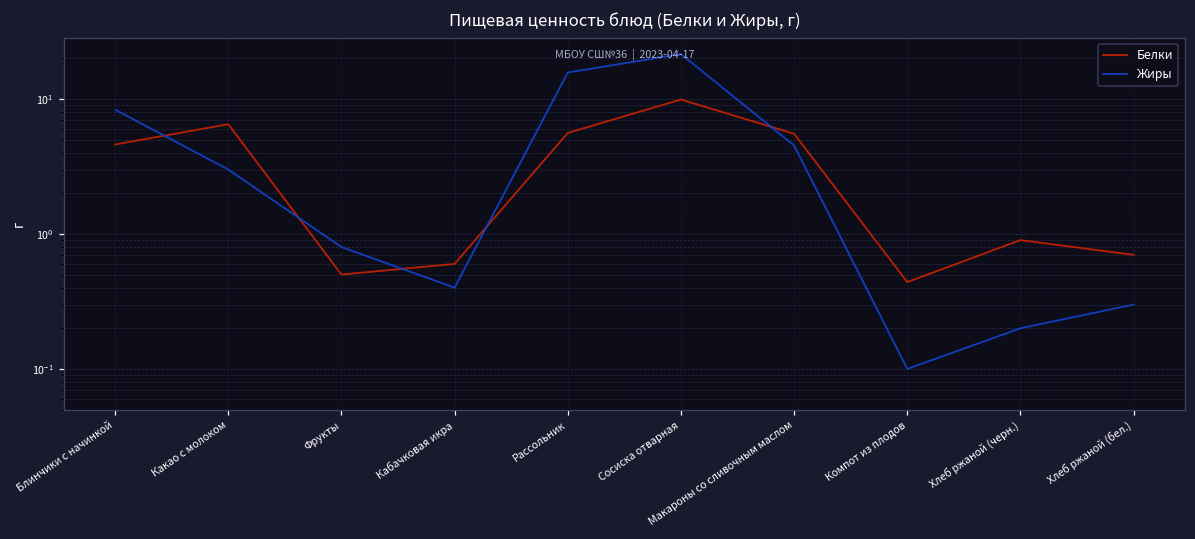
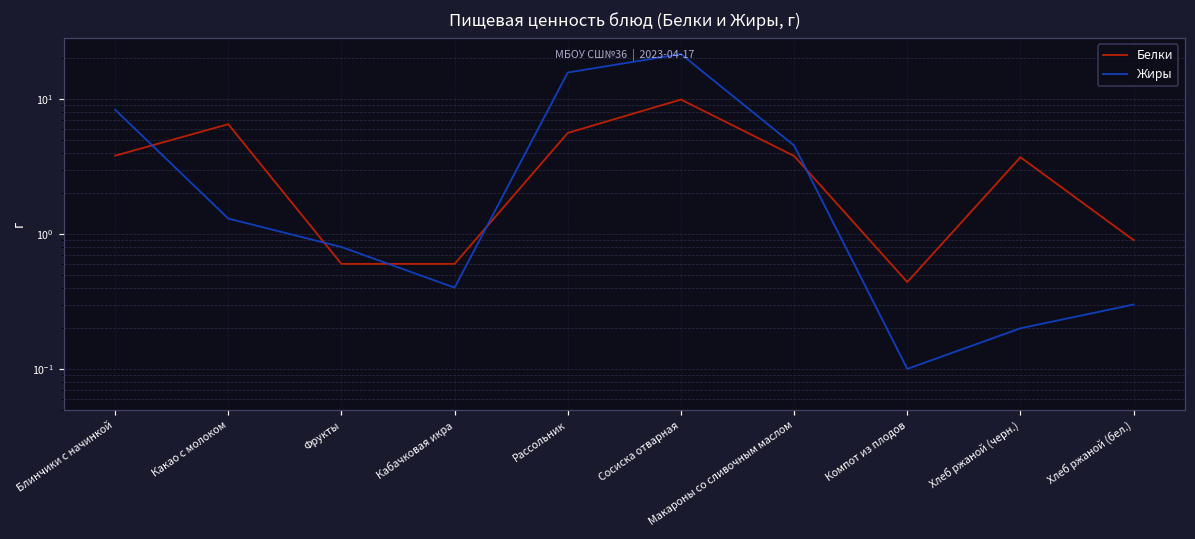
  {
    "Белки": {
-     "Блинчики с начинкой": 4.6,
+     "Блинчики с начинкой": 3.8,
      "Какао с молоком": 7,
-     "Фрукты": 0.5,
+     "Фрукты": 0.6,
      "Кабачковая икра": 0.6,
      "Рассольник": 6,
      "Сосиска отварная": 10,
-     "Макароны со сливочным маслом": 6,
+     "Макароны со сливочным маслом": 3.8,
      "Компот из плодов": 0.44,
-     "Хлеб ржаной (черн.)": 0.9,
-     "Хлеб ржаной (бел.)": 0.7
+     "Хлеб ржаной (черн.)": 3.7,
+     "Хлеб ржаной (бел.)": 0.9
    },
    "Жиры": {
      "Блинчики с начинкой": 8,
-     "Какао с молоком": 3.0,
+     "Какао с молоком": 1.3,
      "Фрукты": 0.8,
      "Кабачковая икра": 0.4,
      "Рассольник": 16,
      "Макароны со сливочным маслом": 4.5,
      "Компот из плодов": 0.1,
      "Хлеб ржаной (черн.)": 0.2,
      "Хлеб ржаной (бел.)": 0.3
    }
  }
